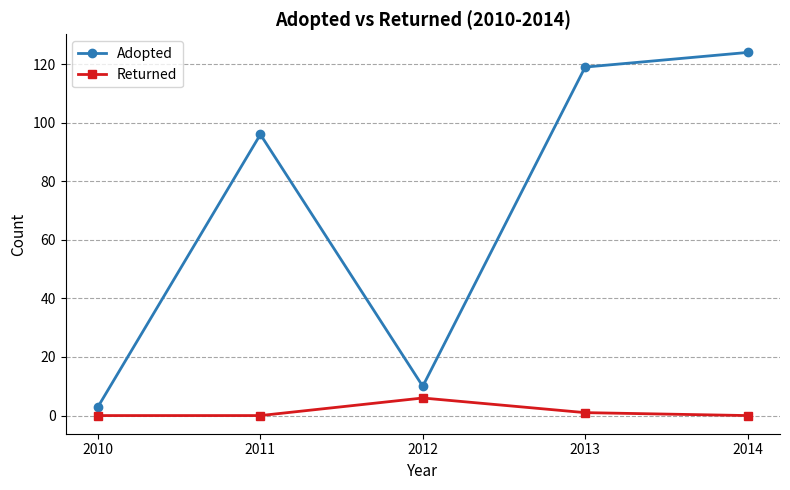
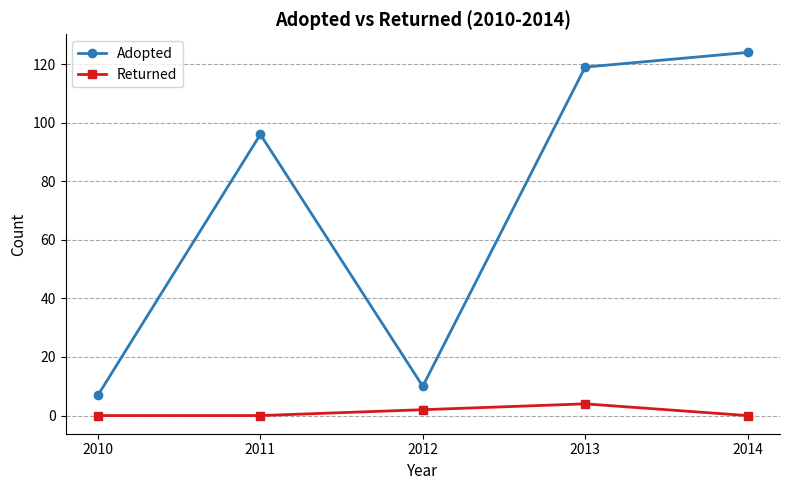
  {
    "Adopted": {
-     "2010": 3,
+     "2010": 7,
      "2011": 96,
      "2012": 10,
      "2013": 119,
      "2014": 124
    },
    "Returned": {
      "2010": 0,
      "2011": 0,
-     "2012": 6,
-     "2013": 1,
+     "2012": 2,
+     "2013": 4,
      "2014": 0
    }
  }
